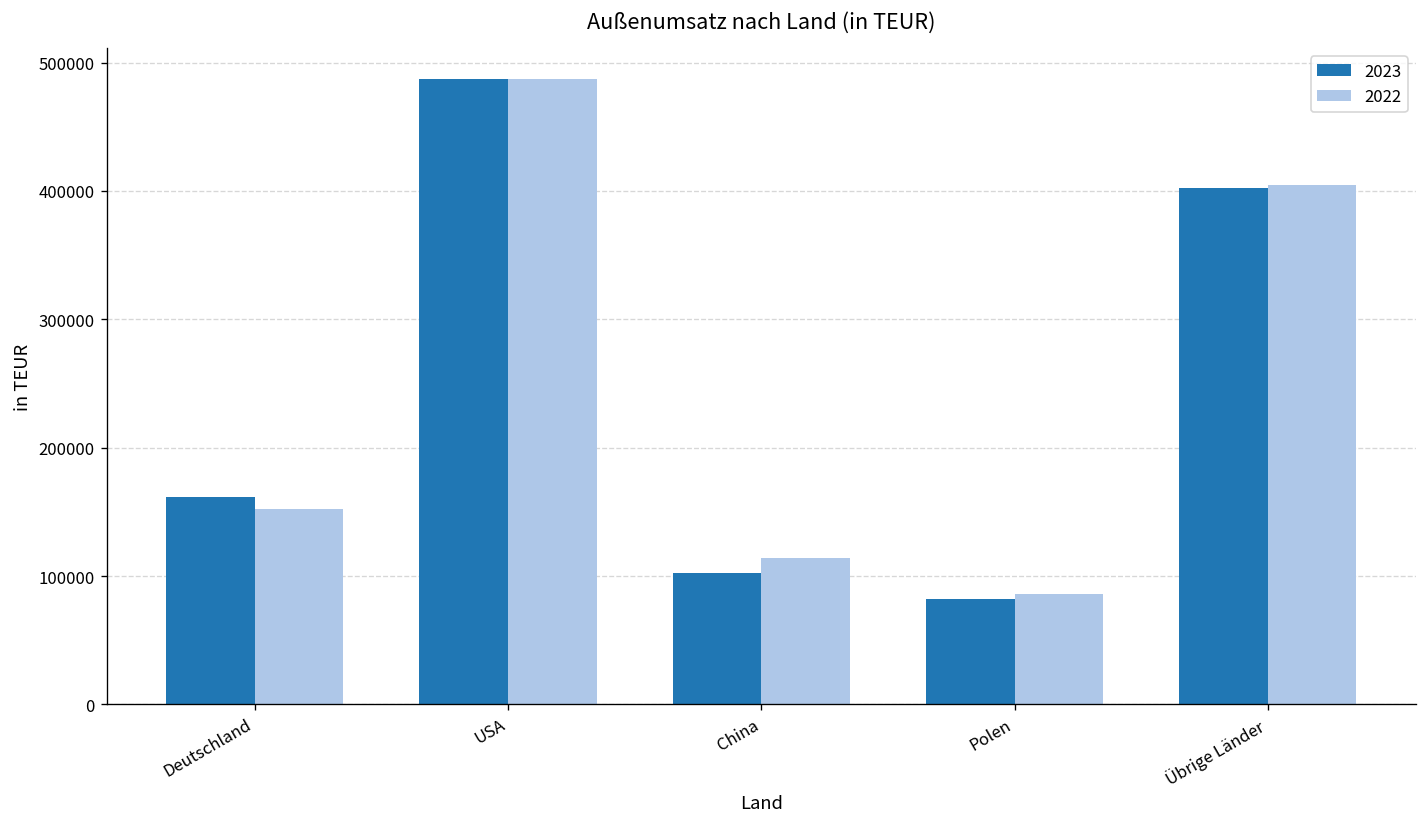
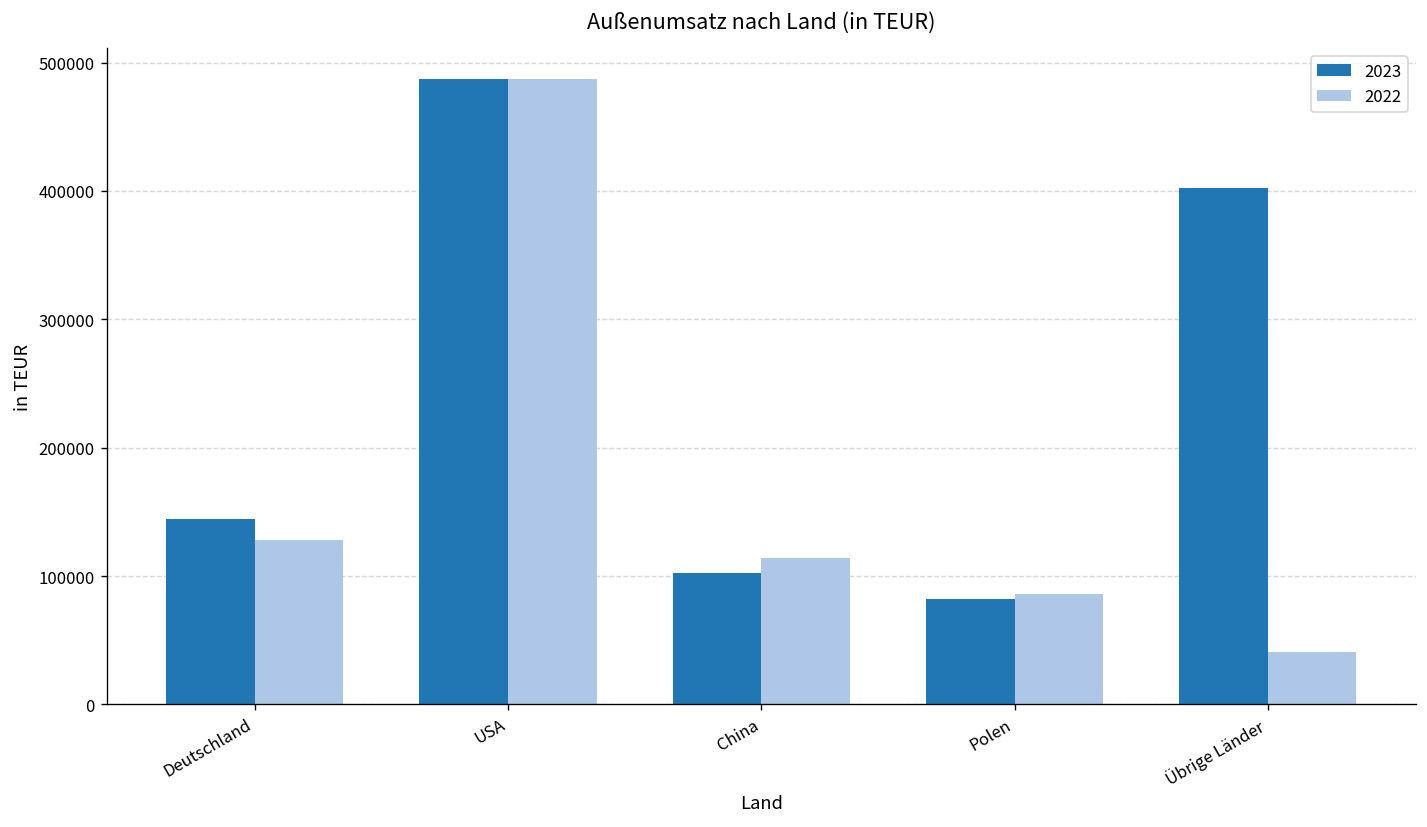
  {
    "2023": {
-     "Deutschland": 161000,
+     "Deutschland": 145000,
      "USA": 487000,
      "China": 102000,
      "Polen": 82000,
      "Übrige Länder": 402000
    },
    "2022": {
-     "Deutschland": 152000,
+     "Deutschland": 128000,
      "USA": 487000,
      "China": 114000,
      "Polen": 86000,
-     "Übrige Länder": 404000
+     "Übrige Länder": 41000
    }
  }
